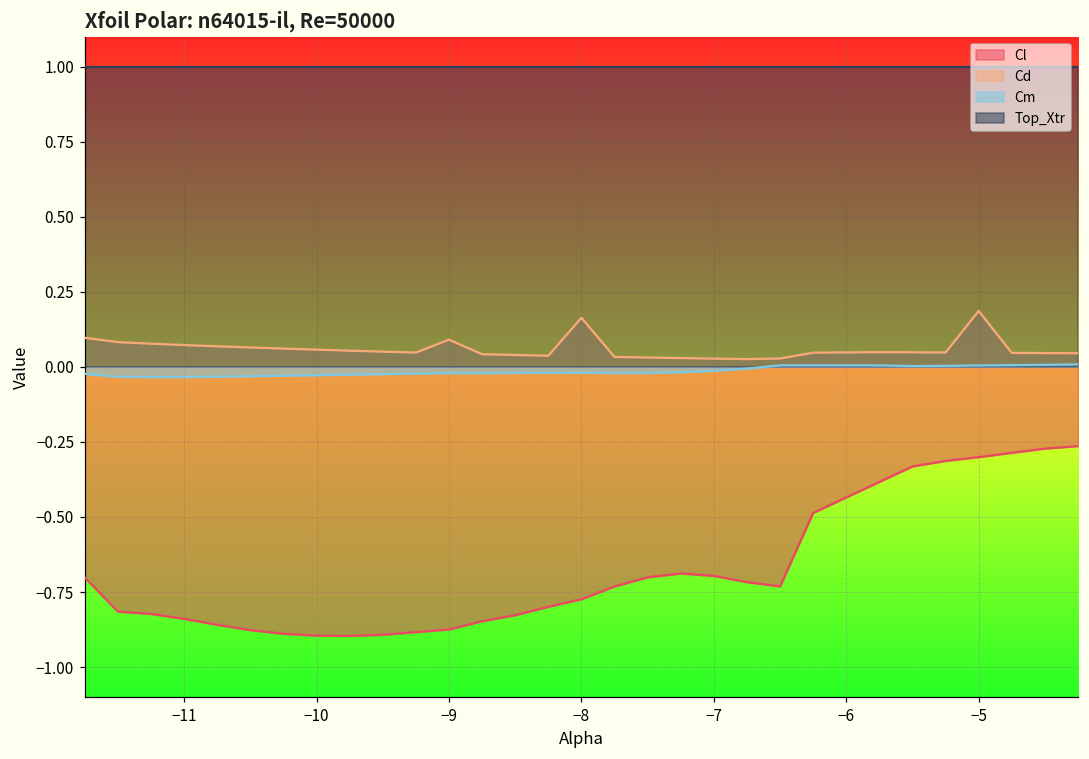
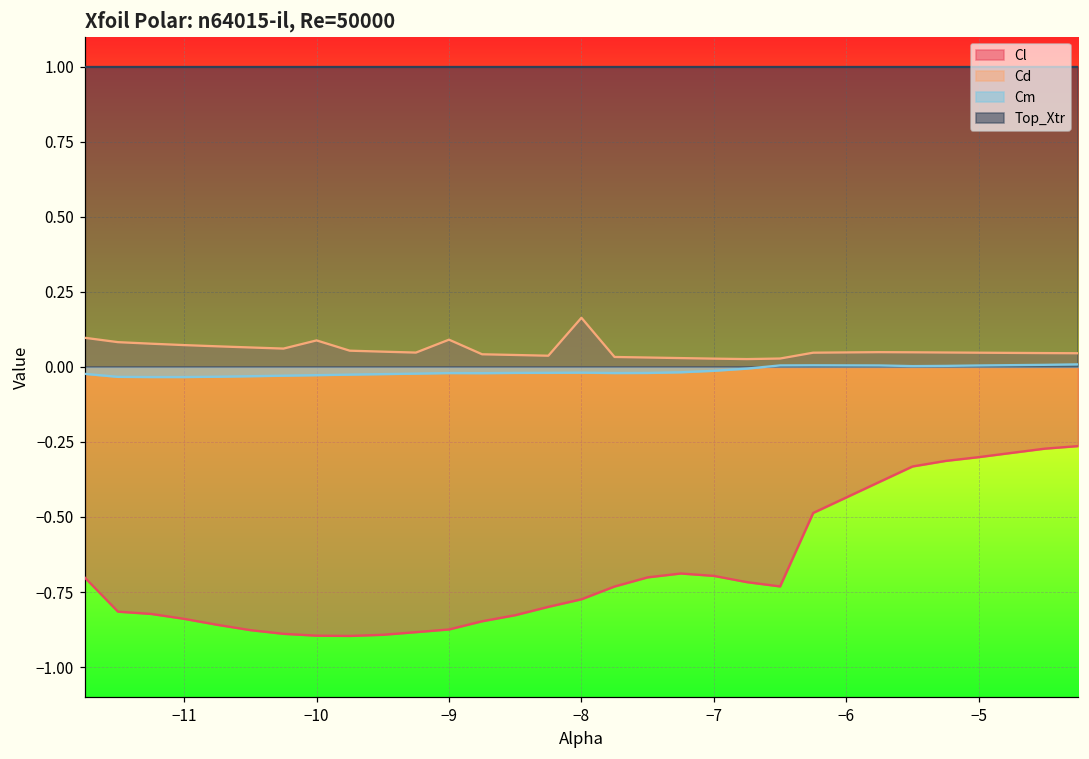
  {
    "Cd": {
      "−11": 0.07,
-     "−10": 0.06,
+     "−10": 0.09,
      "−9": 0.09,
      "−8": 0.16,
      "−7": 0.03,
-     "−5": 0.19
+     "−5": 0.05
    },
    "Top_Xtr": {
      "−11": 1.00,
      "−10": 1.00,
      "−9": 1.00,
      "−8": 1.00,
      "−7": 1.00
    }
  }
